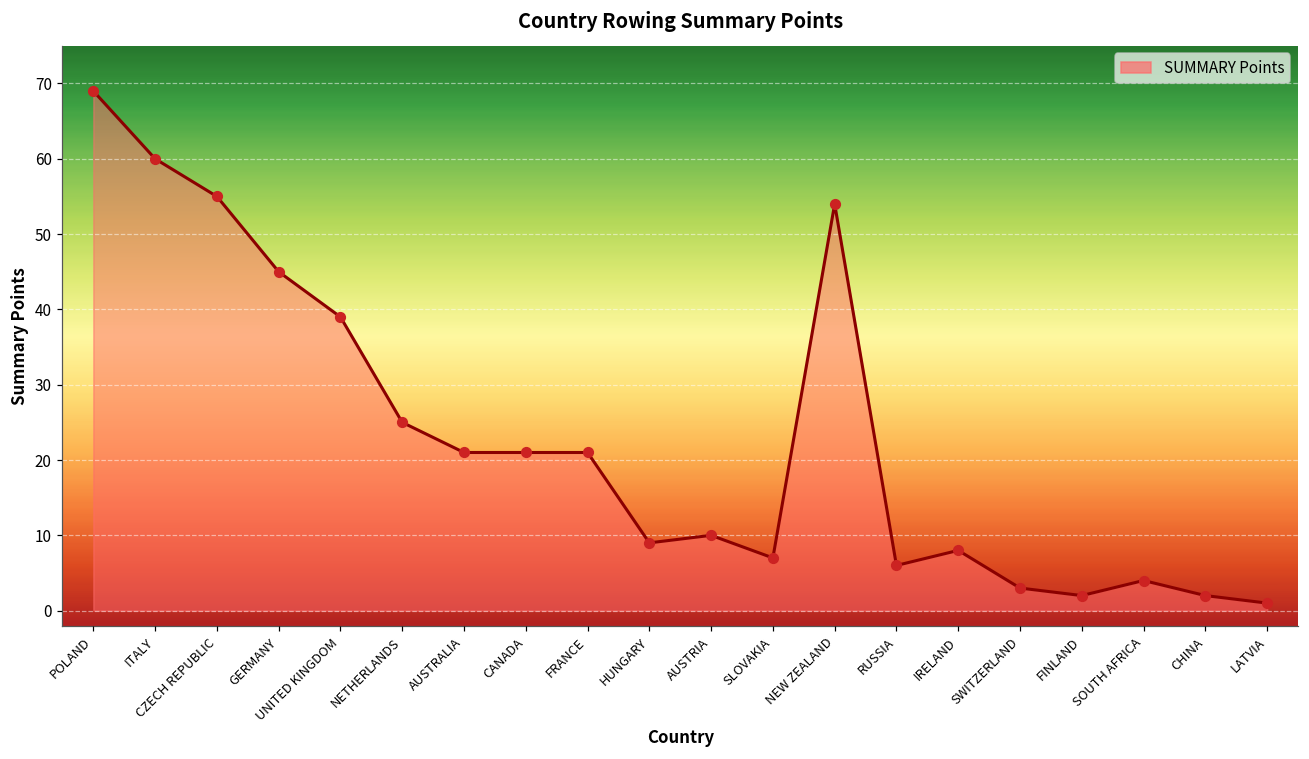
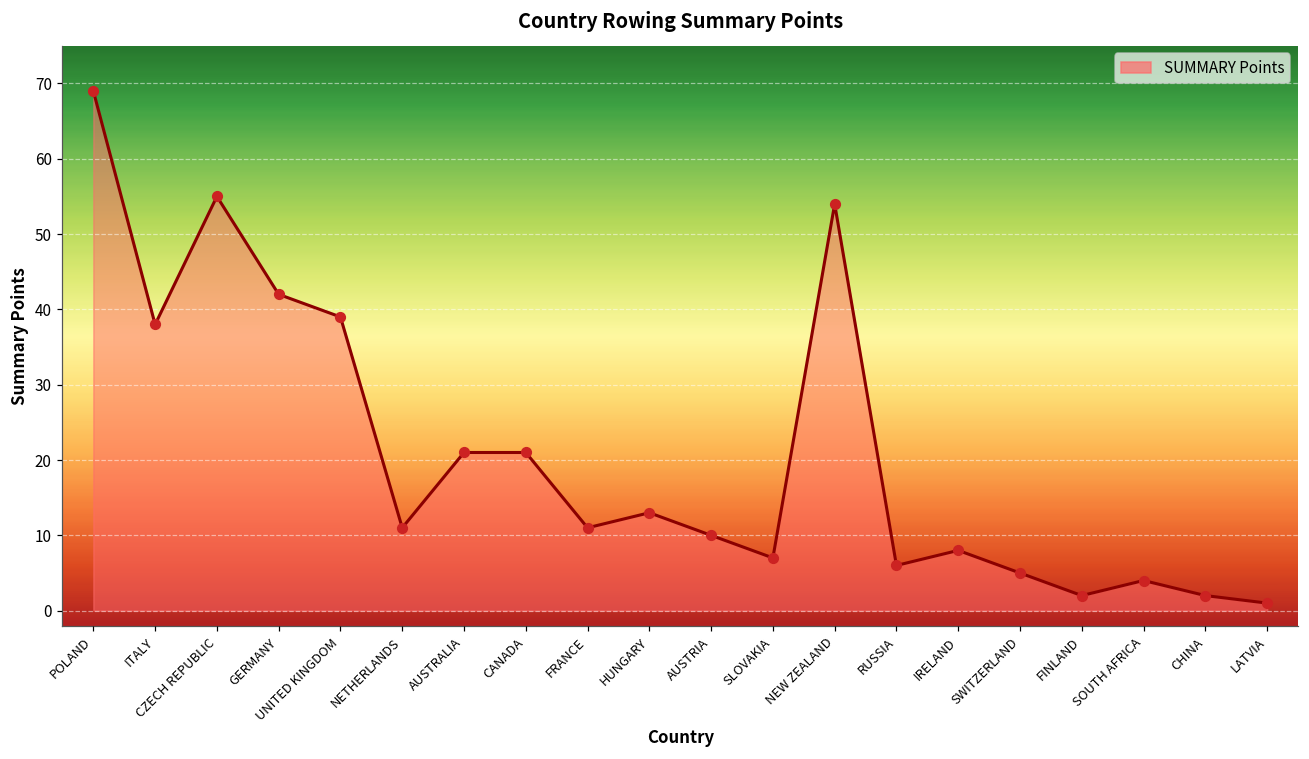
  {
    "POLAND": 69,
-   "ITALY": 60,
+   "ITALY": 38,
    "CZECH REPUBLIC": 55,
-   "GERMANY": 45,
+   "GERMANY": 42,
    "UNITED KINGDOM": 39,
-   "NETHERLANDS": 25,
+   "NETHERLANDS": 11,
    "AUSTRALIA": 21,
    "CANADA": 21,
-   "FRANCE": 21,
-   "HUNGARY": 9,
+   "FRANCE": 11,
+   "HUNGARY": 13,
    "AUSTRIA": 10,
    "SLOVAKIA": 7,
    "NEW ZEALAND": 54,
    "RUSSIA": 6,
    "IRELAND": 8,
-   "SWITZERLAND": 3,
+   "SWITZERLAND": 5,
    "FINLAND": 2,
    "SOUTH AFRICA": 4,
    "CHINA": 2,
    "LATVIA": 1
  }
